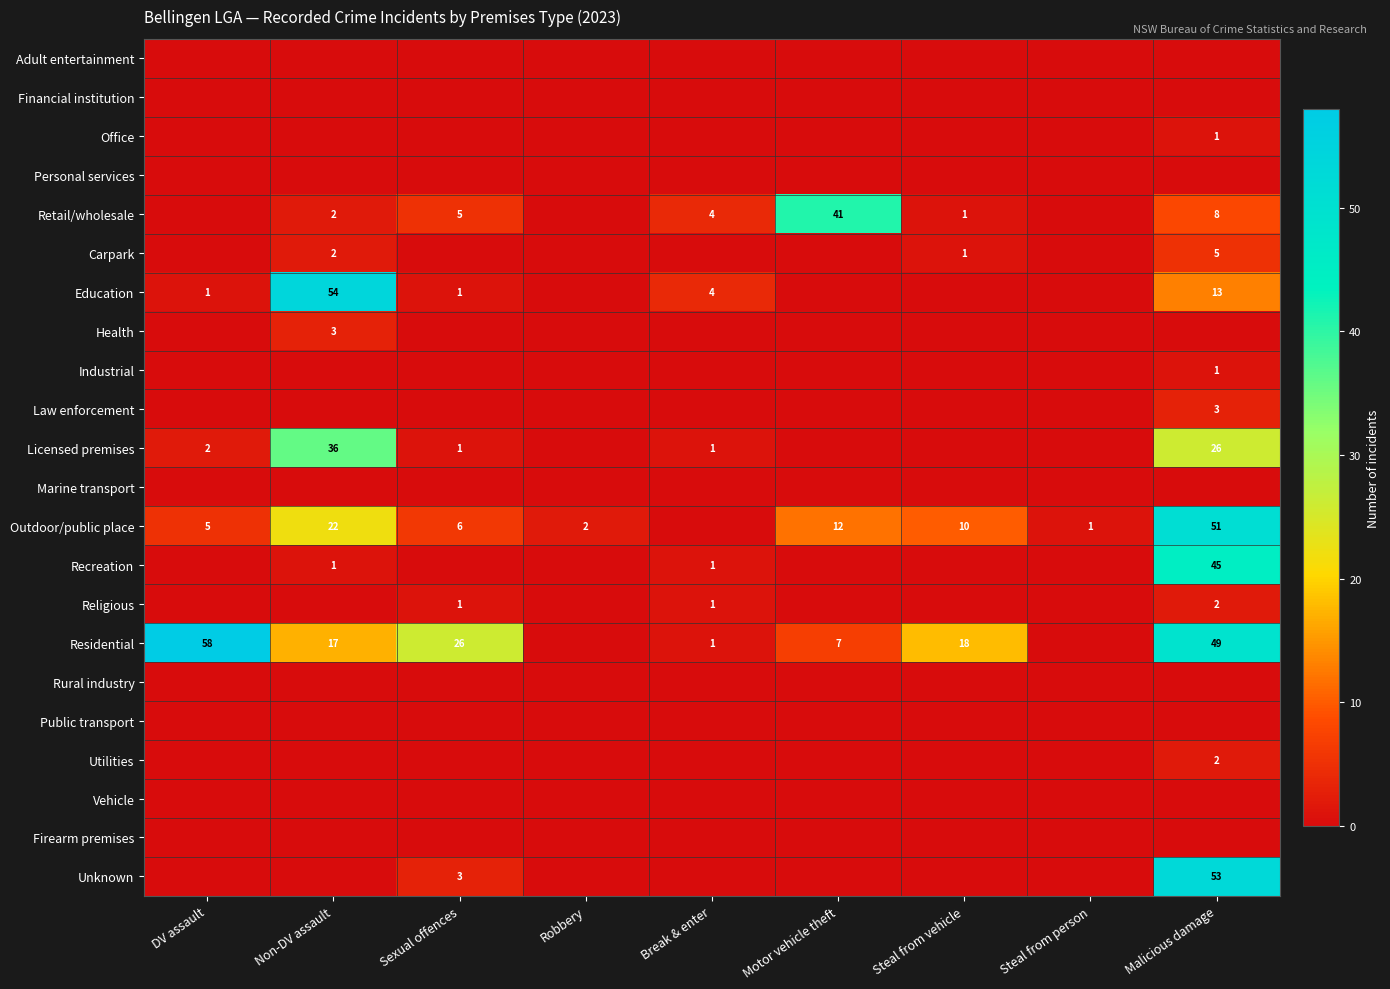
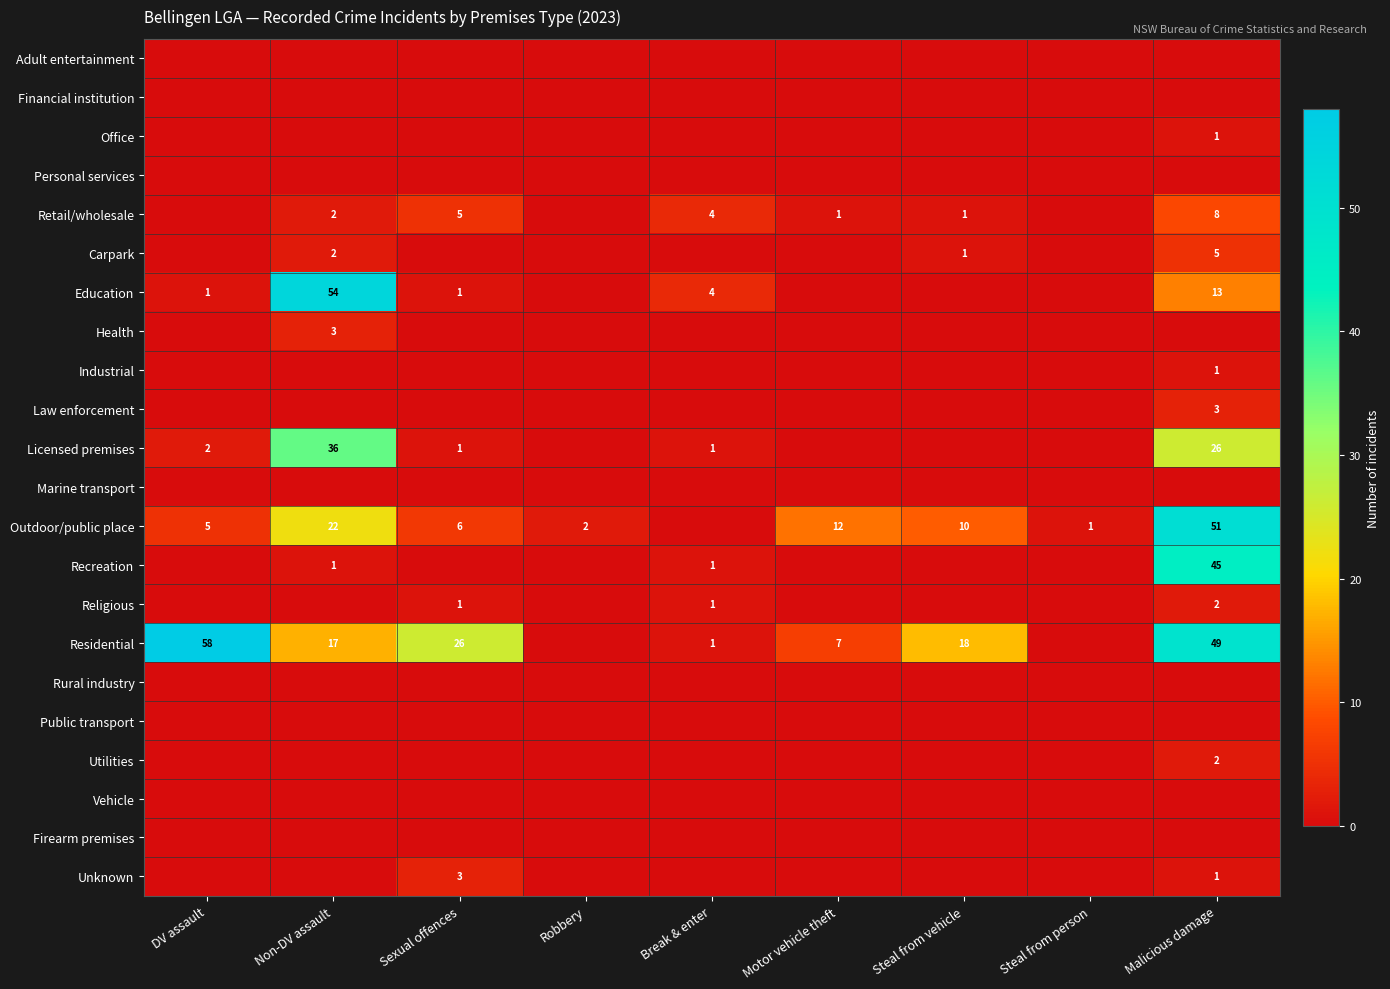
  {
    "Office": {
      "Malicious damage": 1
    },
    "Retail/wholesale": {
      "Non-DV assault": 2,
      "Sexual offences": 5,
      "Break & enter": 4,
-     "Motor vehicle theft": 41,
+     "Motor vehicle theft": 1,
      "Steal from vehicle": 1,
      "Malicious damage": 8
    },
    "Carpark": {
      "Non-DV assault": 2,
      "Steal from vehicle": 1,
      "Malicious damage": 5
    },
    "Education": {
      "DV assault": 1,
      "Non-DV assault": 54,
      "Sexual offences": 1,
      "Break & enter": 4,
      "Malicious damage": 13
    },
    "Health": {
      "Non-DV assault": 3
    },
    "Industrial": {
      "Malicious damage": 1
    },
    "Law enforcement": {
      "Malicious damage": 3
    },
    "Licensed premises": {
      "DV assault": 2,
      "Non-DV assault": 36,
      "Sexual offences": 1,
      "Break & enter": 1,
      "Malicious damage": 26
    },
    "Outdoor/public place": {
      "DV assault": 5,
      "Non-DV assault": 22,
      "Sexual offences": 6,
      "Robbery": 2,
      "Motor vehicle theft": 12,
      "Steal from vehicle": 10,
      "Steal from person": 1,
      "Malicious damage": 51
    },
    "Recreation": {
      "Non-DV assault": 1,
      "Break & enter": 1,
      "Malicious damage": 45
    },
    "Religious": {
      "Sexual offences": 1,
      "Break & enter": 1,
      "Malicious damage": 2
    },
    "Residential": {
      "DV assault": 58,
      "Non-DV assault": 17,
      "Sexual offences": 26,
      "Break & enter": 1,
      "Motor vehicle theft": 7,
      "Steal from vehicle": 18,
      "Malicious damage": 49
    },
    "Utilities": {
      "Malicious damage": 2
    },
    "Unknown": {
      "Sexual offences": 3,
-     "Malicious damage": 53
+     "Malicious damage": 1
    }
  }
